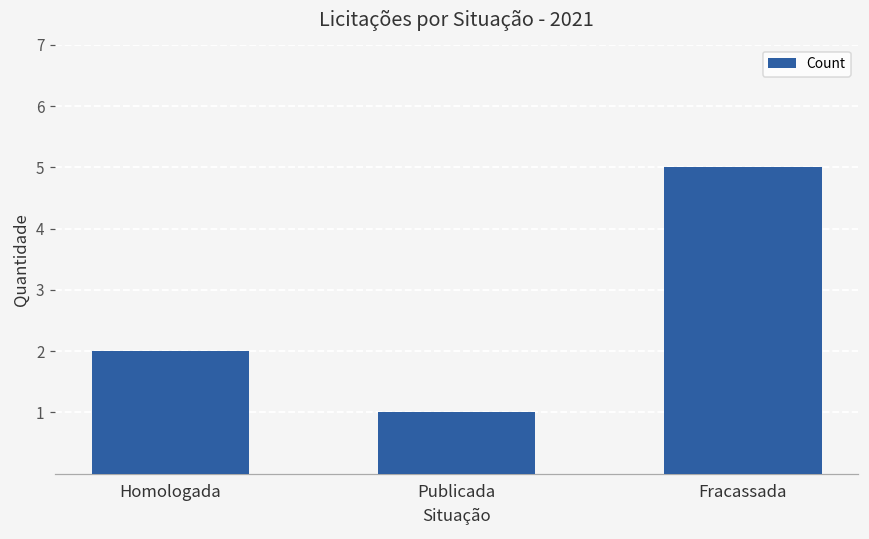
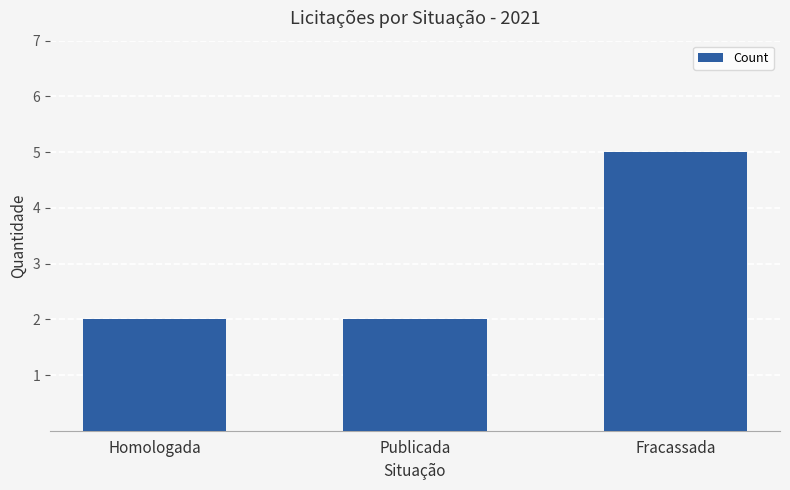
  {
    "Homologada": 2,
-   "Publicada": 1,
+   "Publicada": 2,
    "Fracassada": 5
  }
